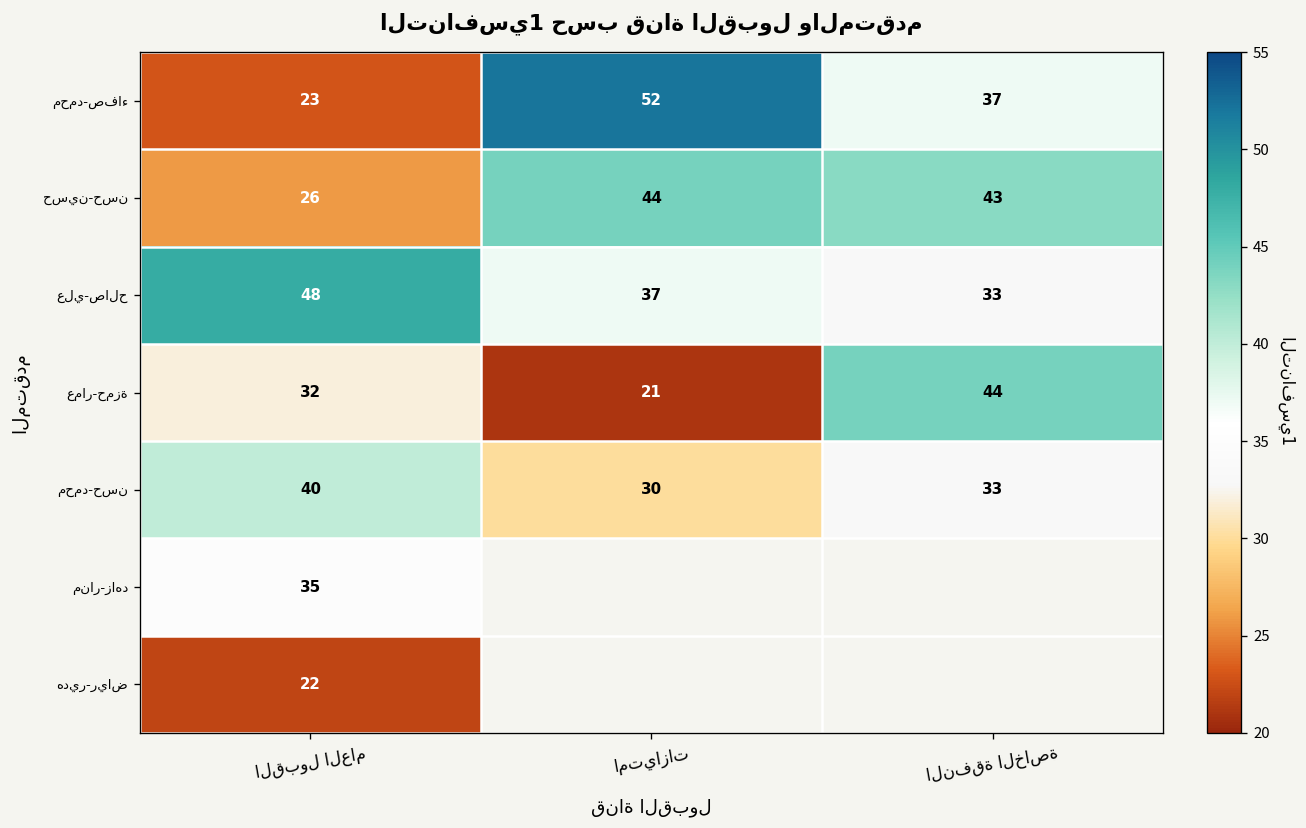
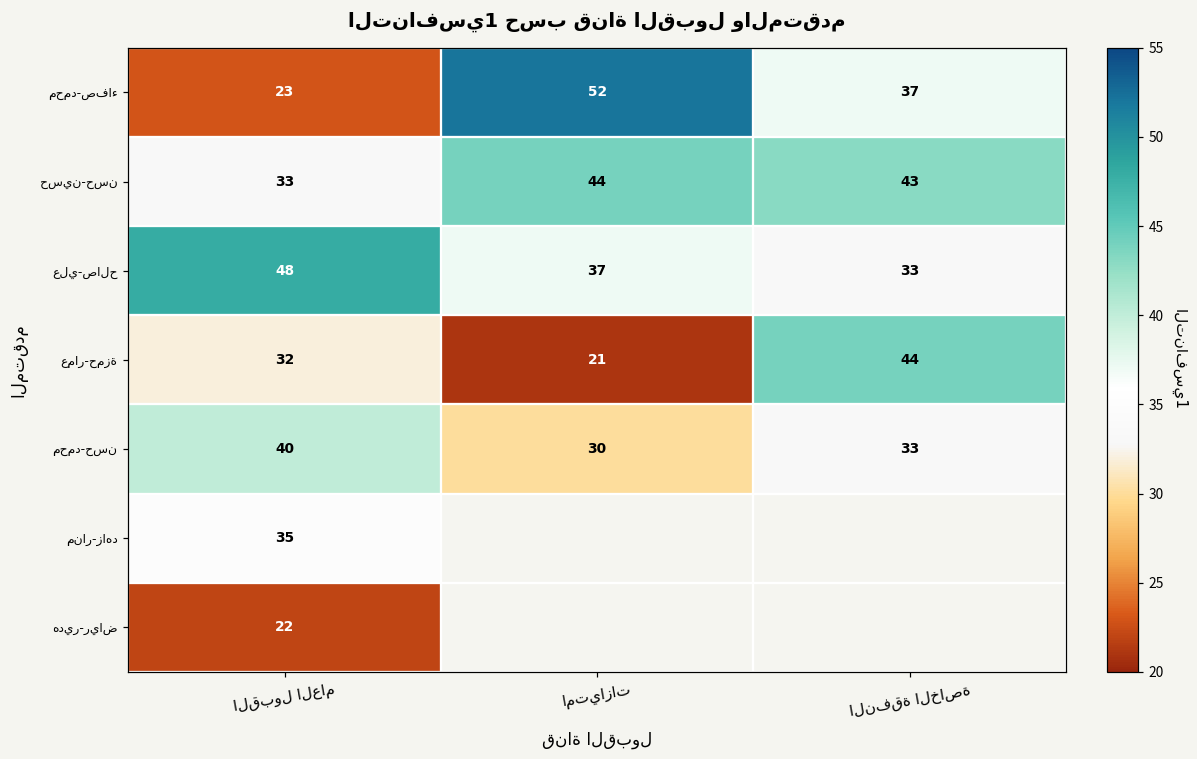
  {
    "محمد-صفاء": {
      "القبول العام": 23,
      "امتيازات": 52,
      "النفقة الخاصة": 37
    },
    "حسين-حسن": {
-     "القبول العام": 26,
+     "القبول العام": 33,
      "امتيازات": 44,
      "النفقة الخاصة": 43
    },
    "علي-صالح": {
      "القبول العام": 48,
      "امتيازات": 37,
      "النفقة الخاصة": 33
    },
    "عمار-حمزة": {
      "القبول العام": 32,
      "امتيازات": 21,
      "النفقة الخاصة": 44
    },
    "محمد-حسن": {
      "القبول العام": 40,
      "امتيازات": 30,
      "النفقة الخاصة": 33
    },
    "منار-زاهد": {
      "القبول العام": 35
    },
    "هدير-رياض": {
      "القبول العام": 22
    }
  }
